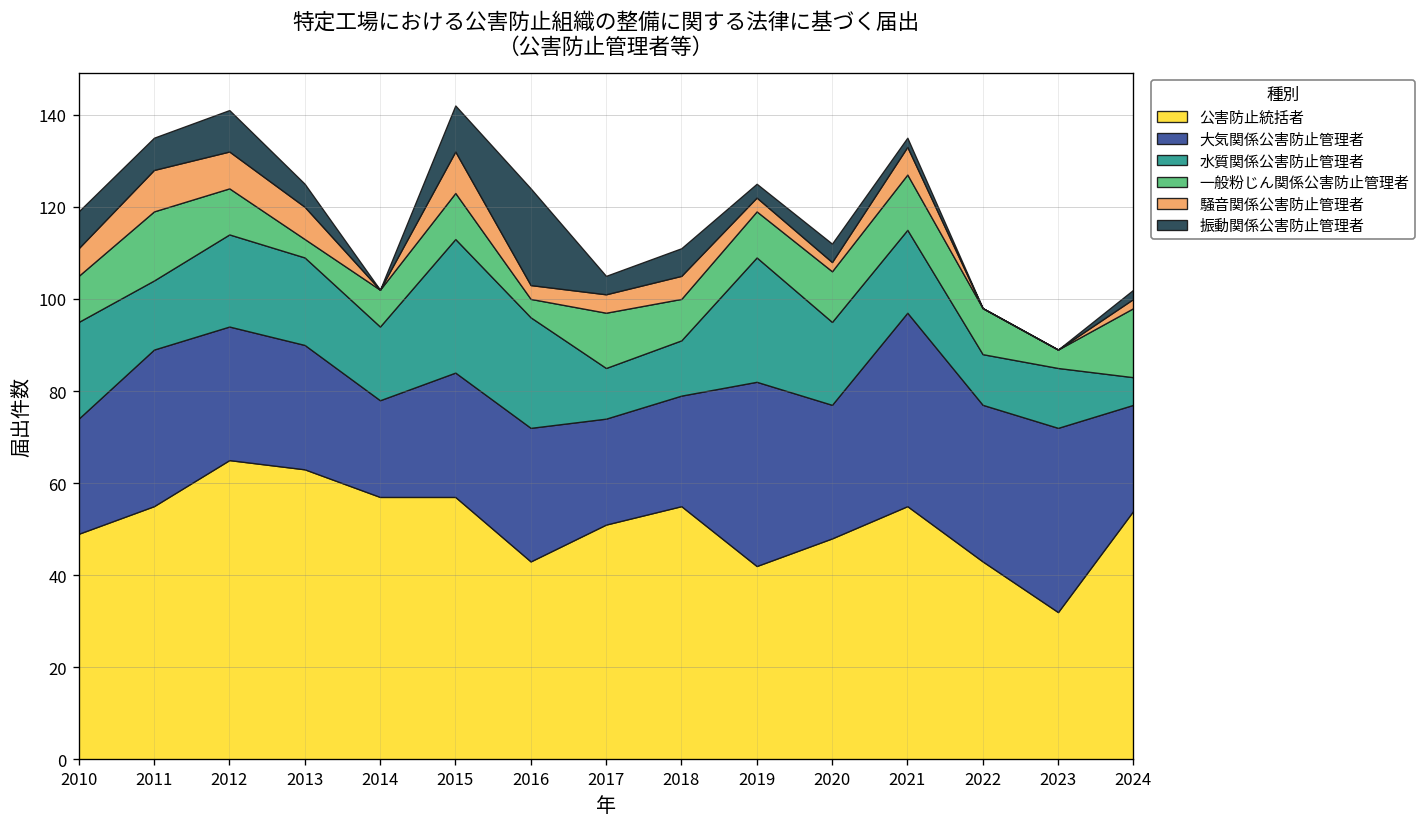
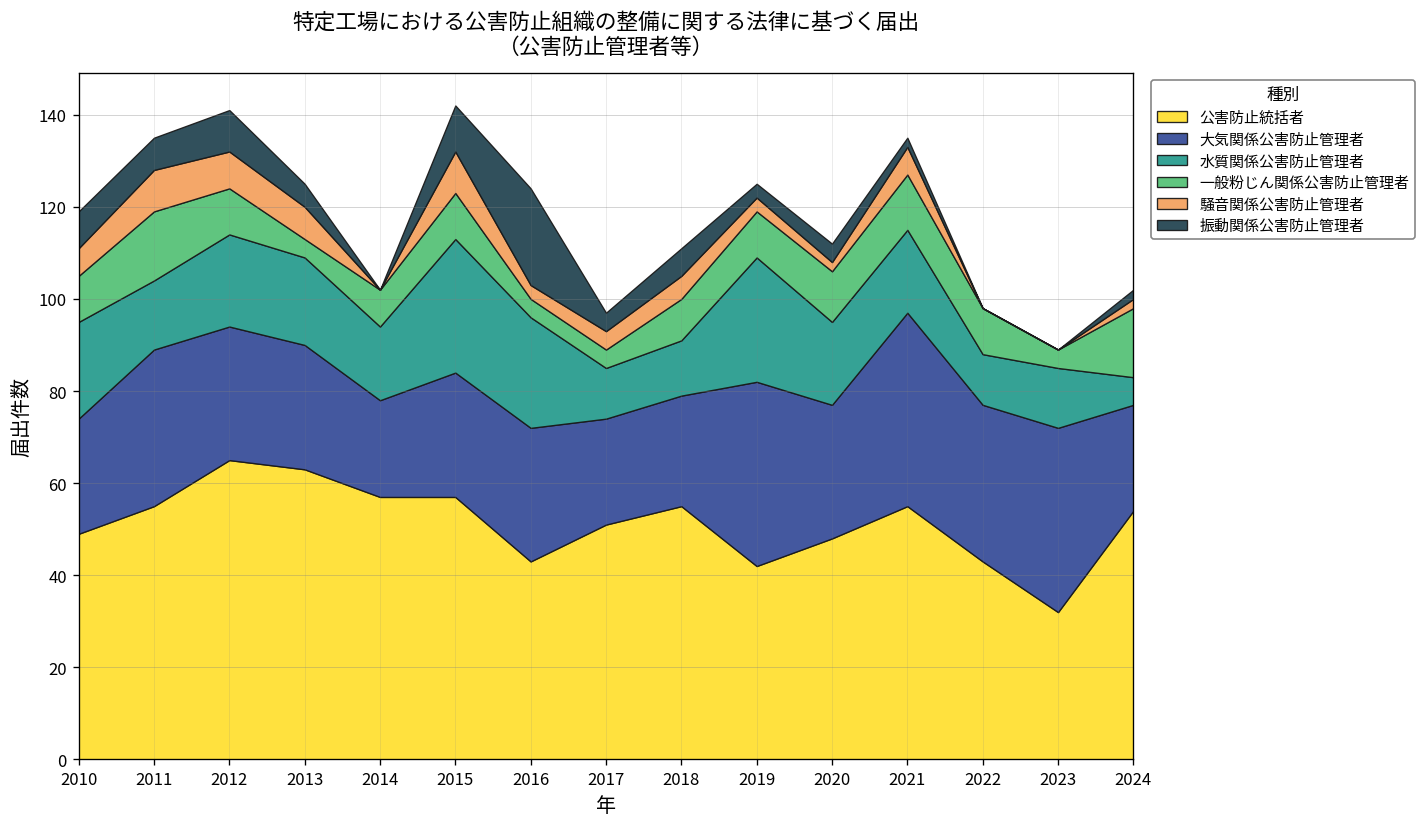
  {
    "公害防止統括者": {
      "2010": 49,
      "2011": 55,
      "2012": 65,
      "2013": 63,
      "2014": 57,
      "2015": 57,
      "2016": 43,
      "2017": 51,
      "2018": 55,
      "2019": 42,
      "2020": 48,
      "2021": 55,
      "2022": 43,
      "2023": 32,
      "2024": 54
    },
    "大気関係公害防止管理者": {
      "2010": 25,
      "2011": 34,
      "2012": 29,
      "2013": 27,
      "2014": 21,
      "2015": 27,
      "2016": 29,
      "2017": 23,
      "2018": 24,
      "2019": 40,
      "2020": 29,
      "2021": 42,
      "2022": 34,
      "2023": 40,
      "2024": 23
    },
    "水質関係公害防止管理者": {
      "2010": 21,
      "2011": 15,
      "2012": 20,
      "2013": 19,
      "2014": 16,
      "2015": 29,
      "2016": 24,
      "2017": 11,
      "2018": 12,
      "2019": 27,
      "2020": 18,
      "2021": 18,
      "2022": 11,
      "2023": 13,
      "2024": 6
    },
    "一般粉じん関係公害防止管理者": {
      "2010": 10,
      "2011": 15,
      "2012": 10,
      "2013": 4,
      "2015": 10,
      "2016": 4,
-     "2017": 12,
+     "2017": 4,
      "2018": 9,
      "2019": 10,
      "2020": 11,
      "2021": 12,
      "2024": 15
    },
    "騒音関係公害防止管理者": {
      "2010": 6,
      "2011": 9,
      "2012": 8,
      "2013": 7,
      "2015": 9,
      "2016": 3,
      "2017": 4,
      "2018": 5,
      "2019": 3,
      "2020": 2,
      "2021": 6,
      "2024": 2
    },
    "振動関係公害防止管理者": {
      "2010": 8,
      "2011": 7,
      "2012": 9,
      "2013": 5,
      "2015": 10,
      "2016": 21,
      "2017": 4,
      "2018": 6,
      "2019": 3,
      "2020": 4,
      "2021": 2,
      "2024": 2
    }
  }
